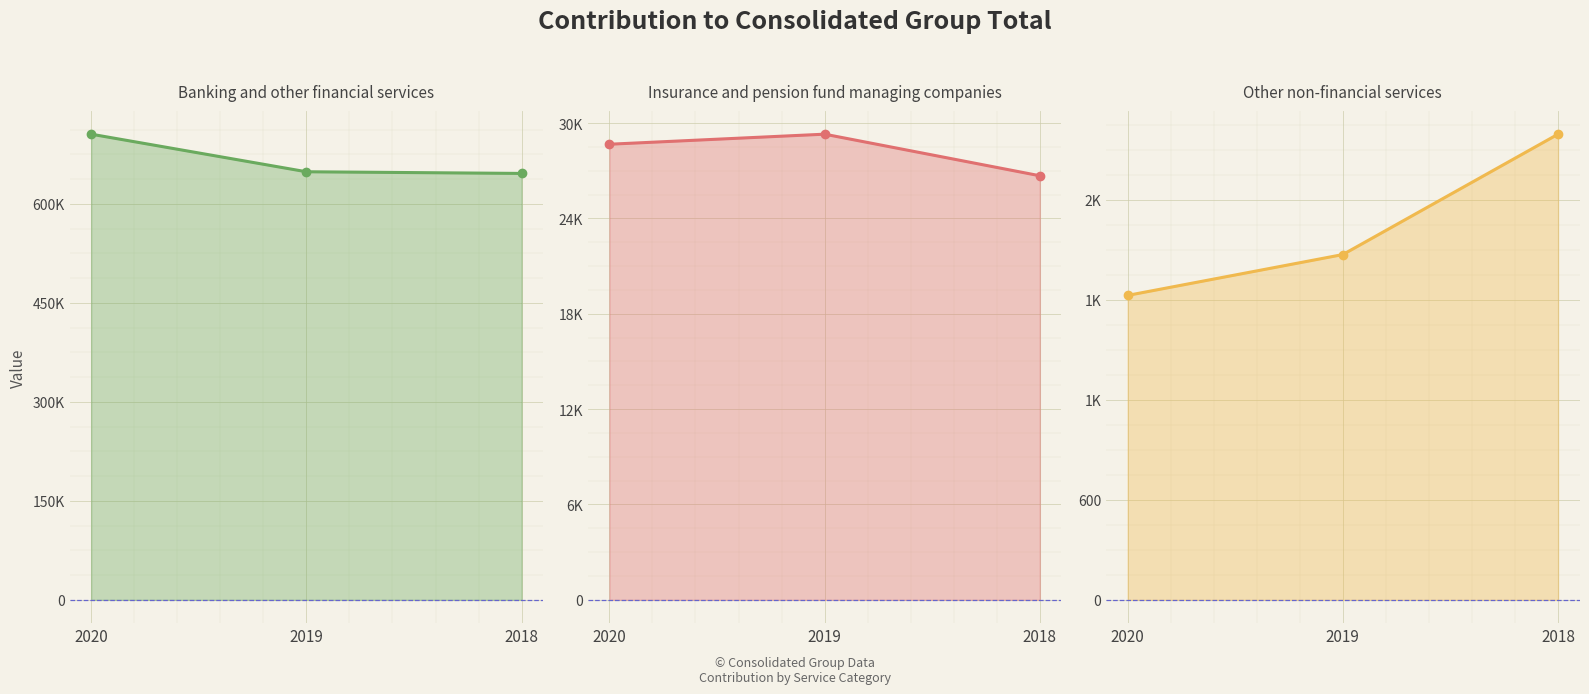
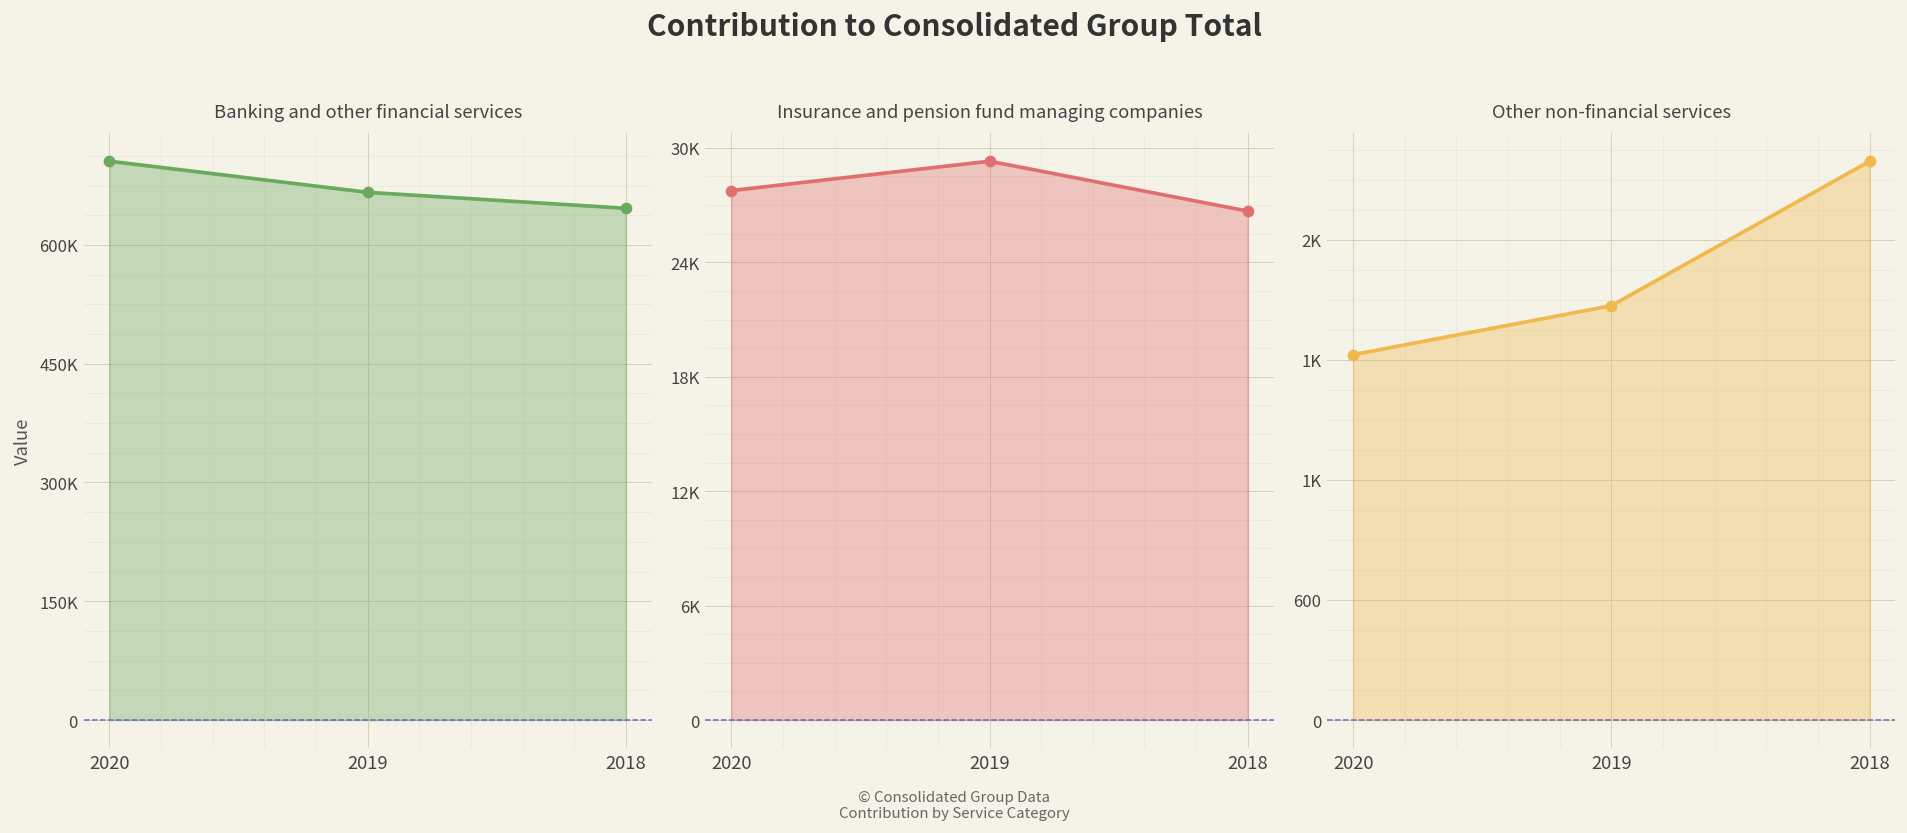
  {
    "Banking and other financial services": {
      "2020": 710000,
-     "2019": 650000,
+     "2019": 670000,
      "2018": 650000
    },
    "Insurance and pension fund managing companies": {
-     "2020": 28700,
+     "2020": 27800,
      "2019": 29300,
      "2018": 26700
    }
  }
